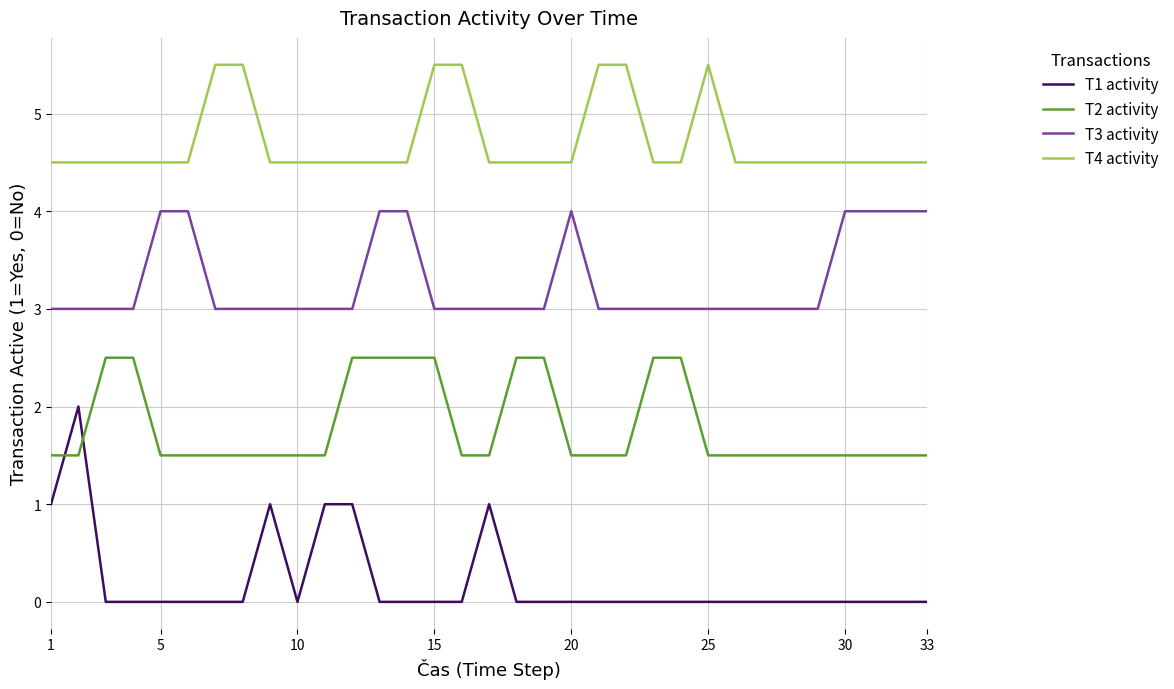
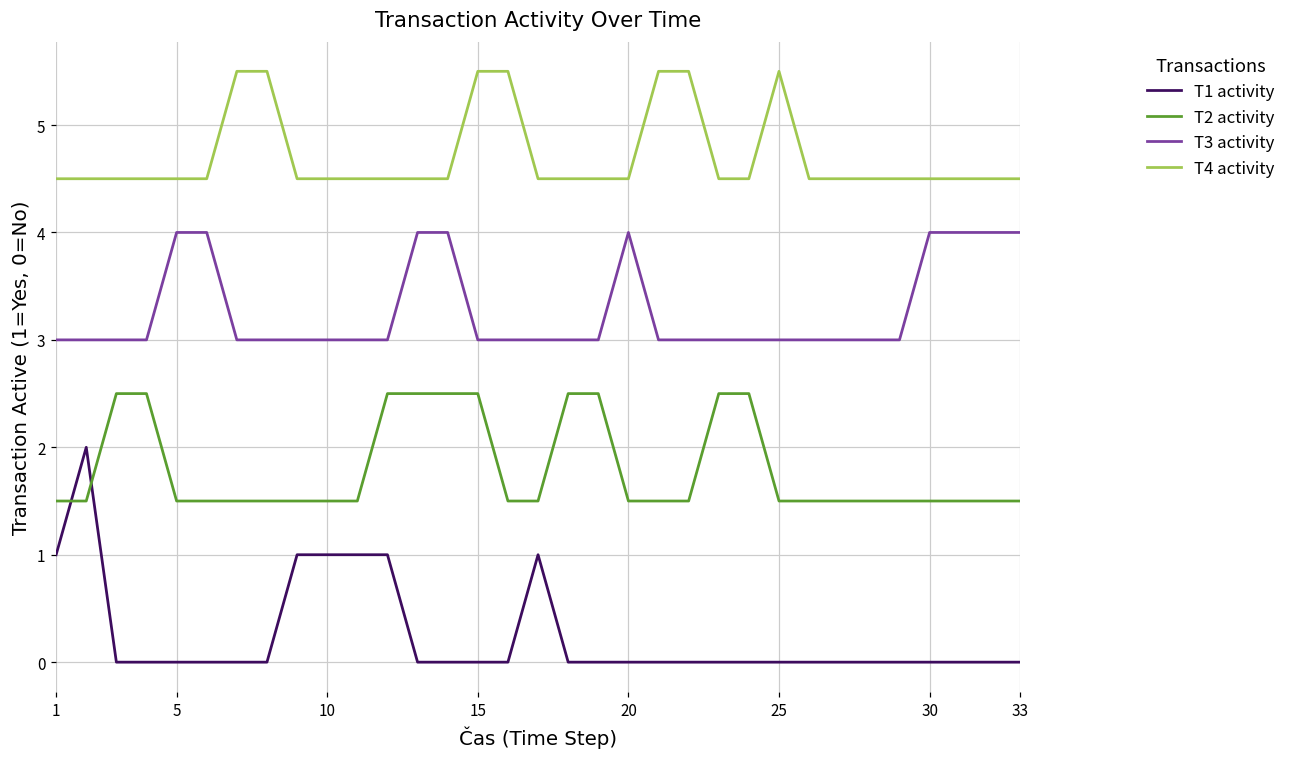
  {
    "T1 activity": {
      "1": 1,
      "5": 0,
-     "10": 0,
+     "10": 1,
      "15": 0,
      "20": 0,
      "25": 0,
      "30": 0,
      "33": 0
    },
    "T2 activity": {
      "1": 1.5,
      "5": 1.5,
      "10": 1.5,
      "15": 2.5,
      "20": 1.5,
      "25": 1.5,
      "30": 1.5,
      "33": 1.5
    },
    "T3 activity": {
      "1": 3,
      "5": 4,
      "10": 3,
      "15": 3,
      "20": 4,
      "25": 3,
      "30": 4,
      "33": 4
    },
    "T4 activity": {
      "1": 4.5,
      "5": 4.5,
      "10": 4.5,
      "15": 5.5,
      "20": 4.5,
      "25": 5.5,
      "30": 4.5,
      "33": 4.5
    }
  }
